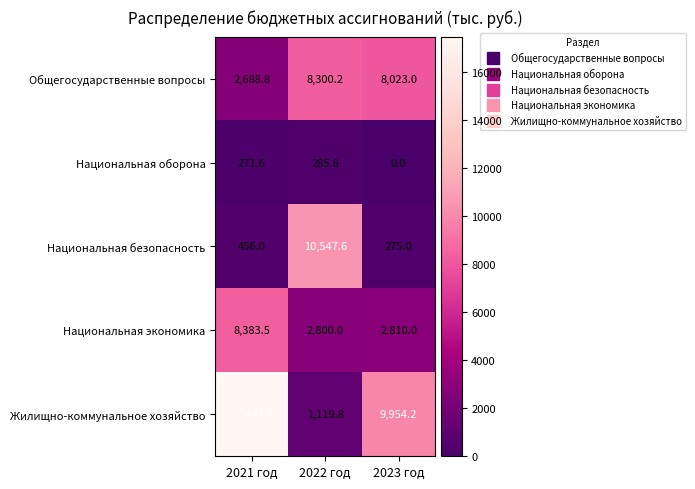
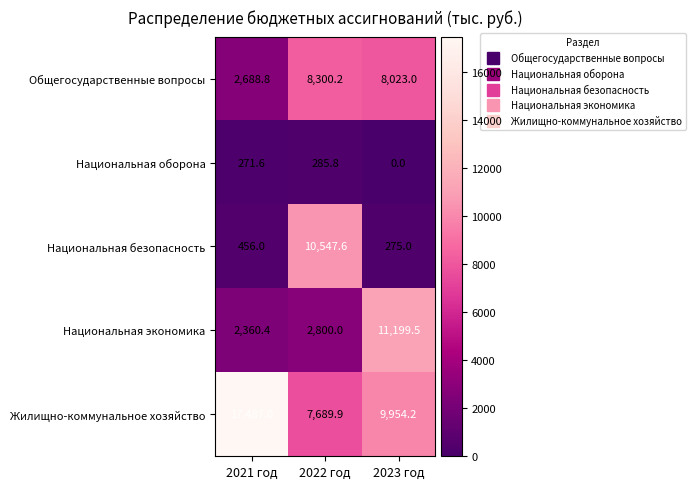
  {
    "Общегосударственные вопросы": {
      "2021 год": "2,688.8",
      "2022 год": "8,300.2",
      "2023 год": "8,023.0"
    },
    "Национальная оборона": {
      "2021 год": "271.6",
      "2022 год": "285.8",
      "2023 год": "0.0"
    },
    "Национальная безопасность": {
      "2021 год": "456.0",
      "2022 год": "10,547.6",
      "2023 год": "275.0"
    },
    "Национальная экономика": {
-     "2021 год": "8,383.5",
+     "2021 год": "2,360.4",
      "2022 год": "2,800.0",
-     "2023 год": "2,810.0"
+     "2023 год": "11,199.5"
    },
    "Жилищно-коммунальное хозяйство": {
-     "2022 год": "1,119.8",
+     "2022 год": "7,689.9",
      "2023 год": "9,954.2"
    }
  }
